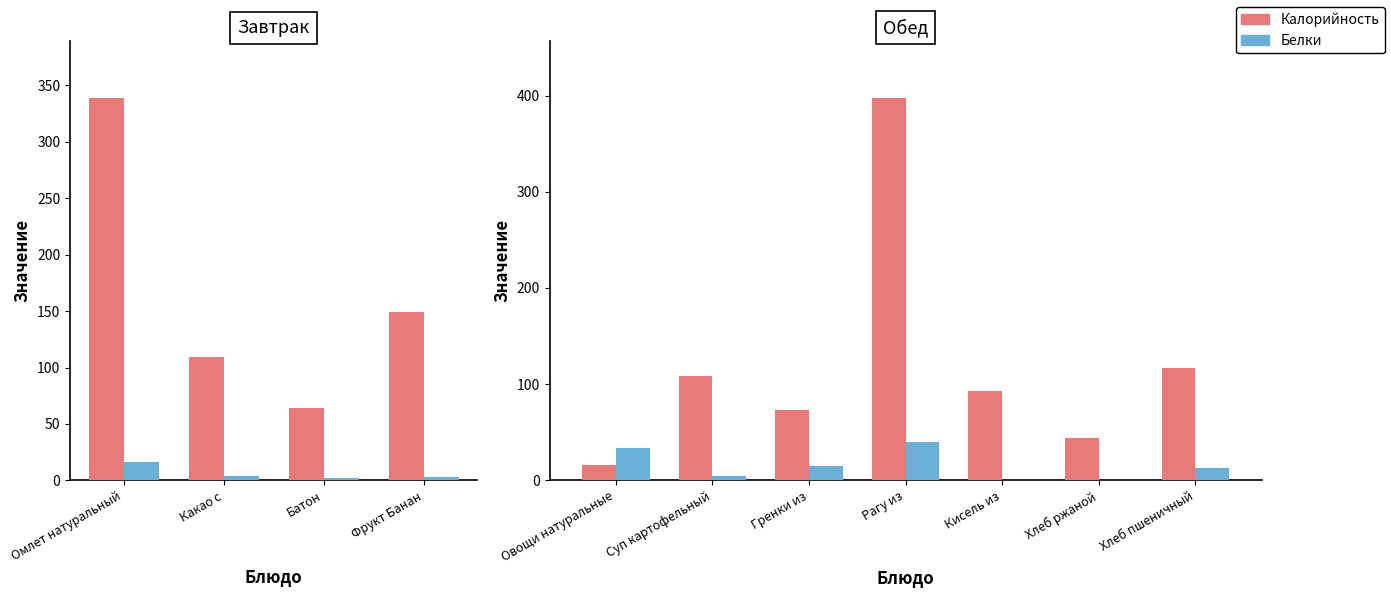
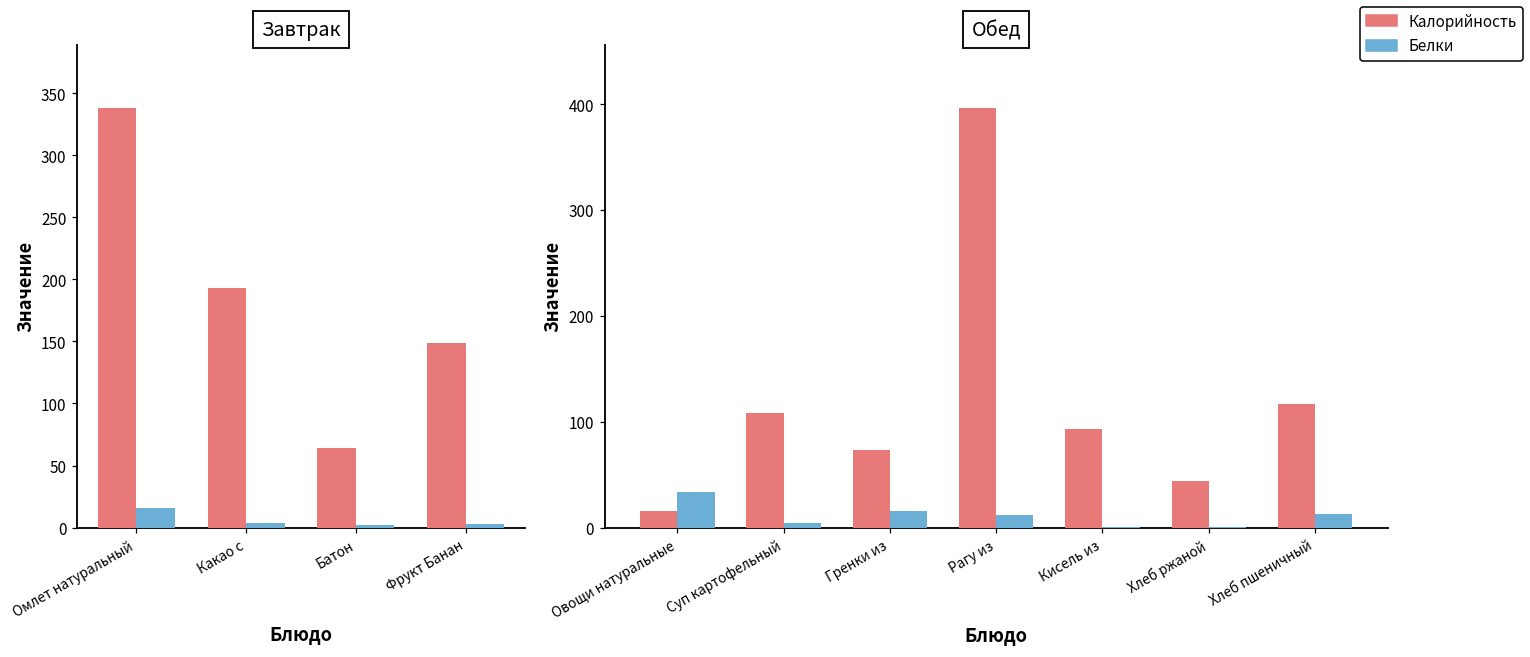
  {
    "Завтрак": {
      "Калорийность": {
        "Омлет натуральный": 338,
-       "Какао с": 109,
+       "Какао с": 193,
        "Батон": 64,
        "Фрукт Банан": 149
      },
      "Белки": {
        "Омлет натуральный": 16,
        "Какао с": 4,
        "Фрукт Банан": 3
      }
    },
    "Обед": {
      "Калорийность": {
        "Овощи натуральные": 20,
        "Суп картофельный": 110,
        "Гренки из": 70,
        "Рагу из": 400,
        "Кисель из": 90,
        "Хлеб ржаной": 40,
        "Хлеб пшеничный": 120
      },
      "Белки": {
        "Овощи натуральные": 30,
        "Суп картофельный": 0,
        "Гренки из": 20,
-       "Рагу из": 40,
+       "Рагу из": 10,
        "Хлеб пшеничный": 10
      }
    }
  }
